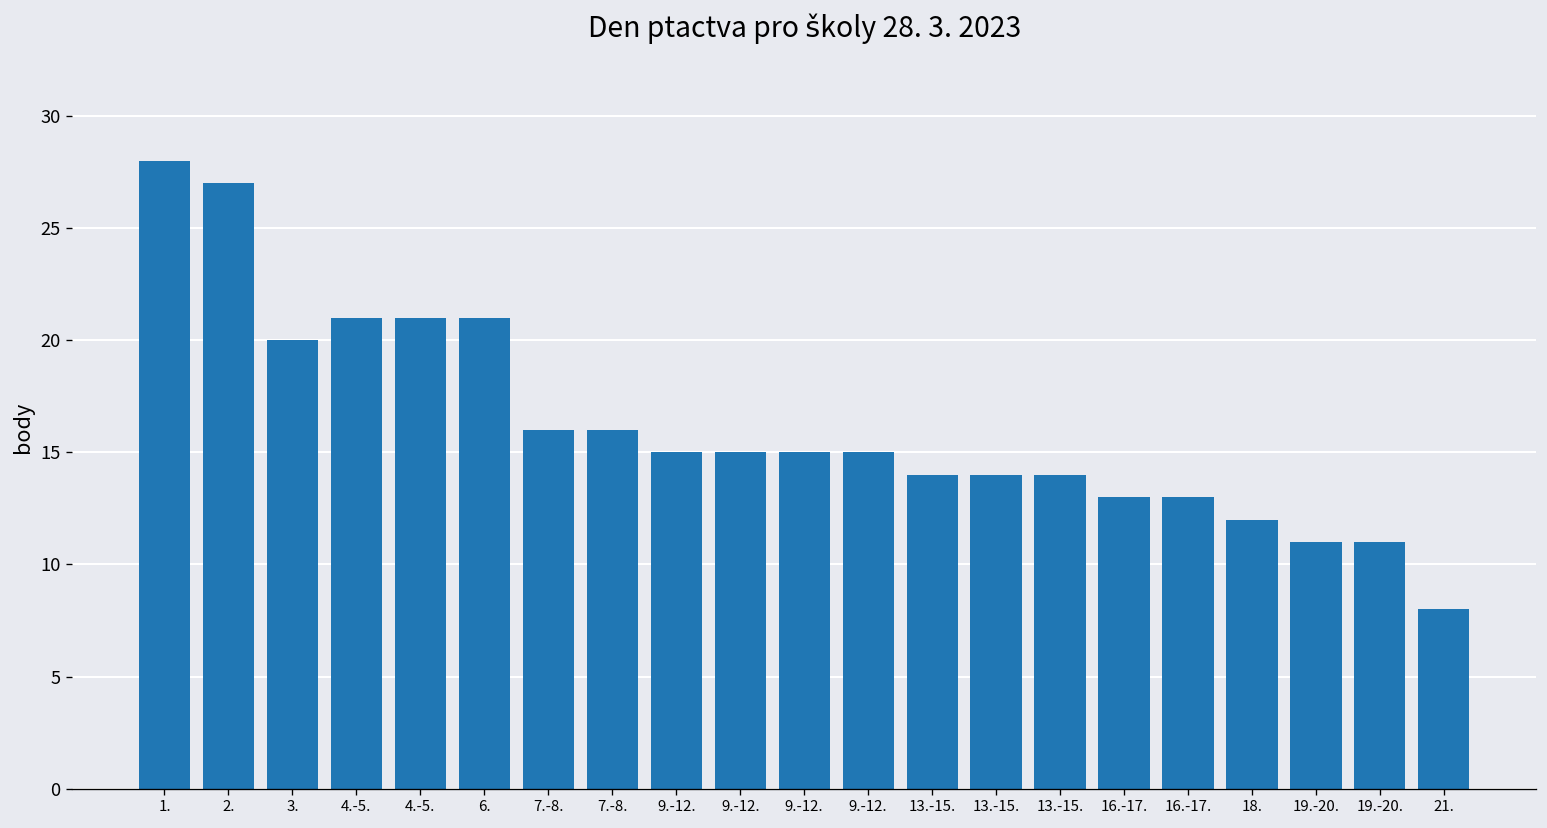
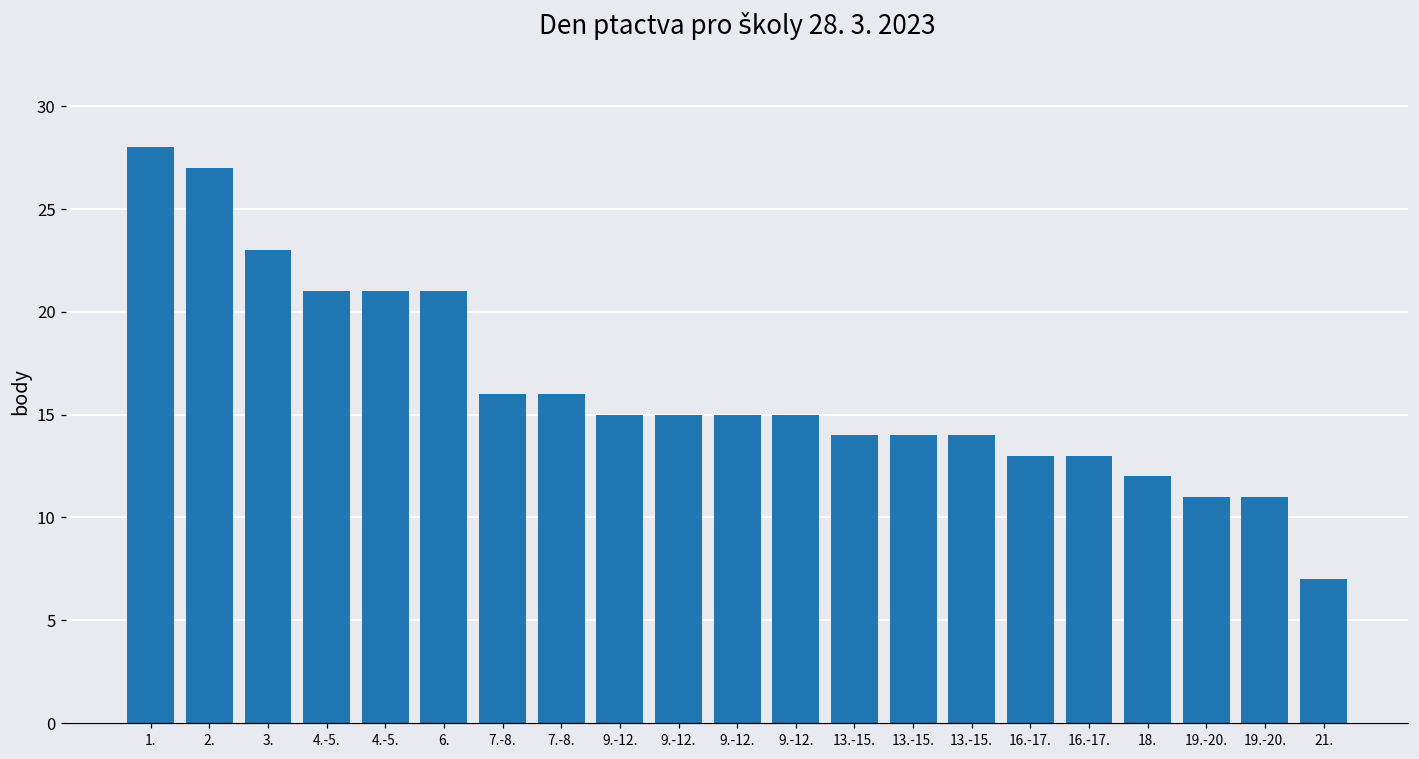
  {
    "1.": 28,
    "2.": 27,
-   "3.": 20,
+   "3.": 23,
    "6.": 21,
    "18.": 12,
-   "21.": 8
+   "21.": 7
  }
